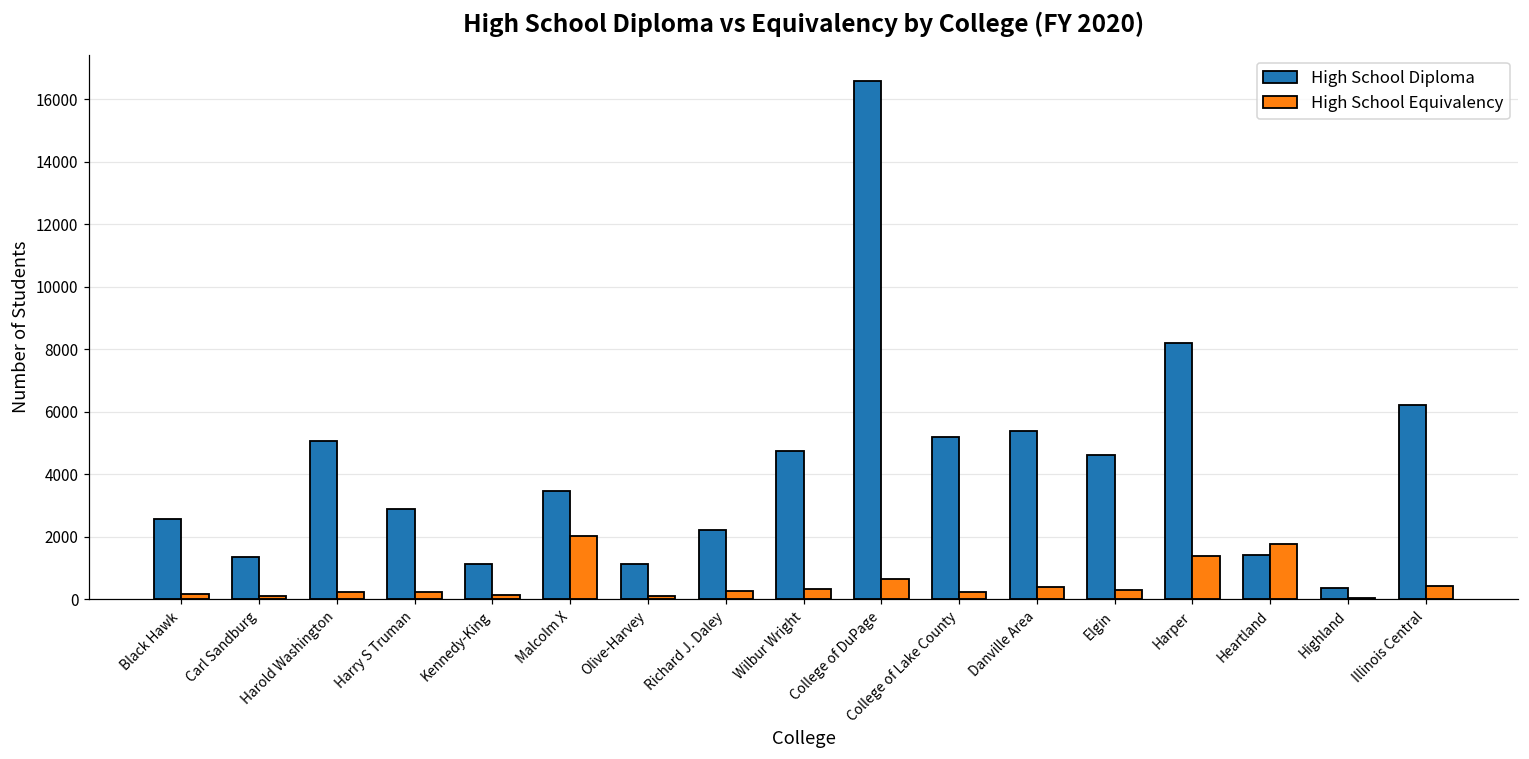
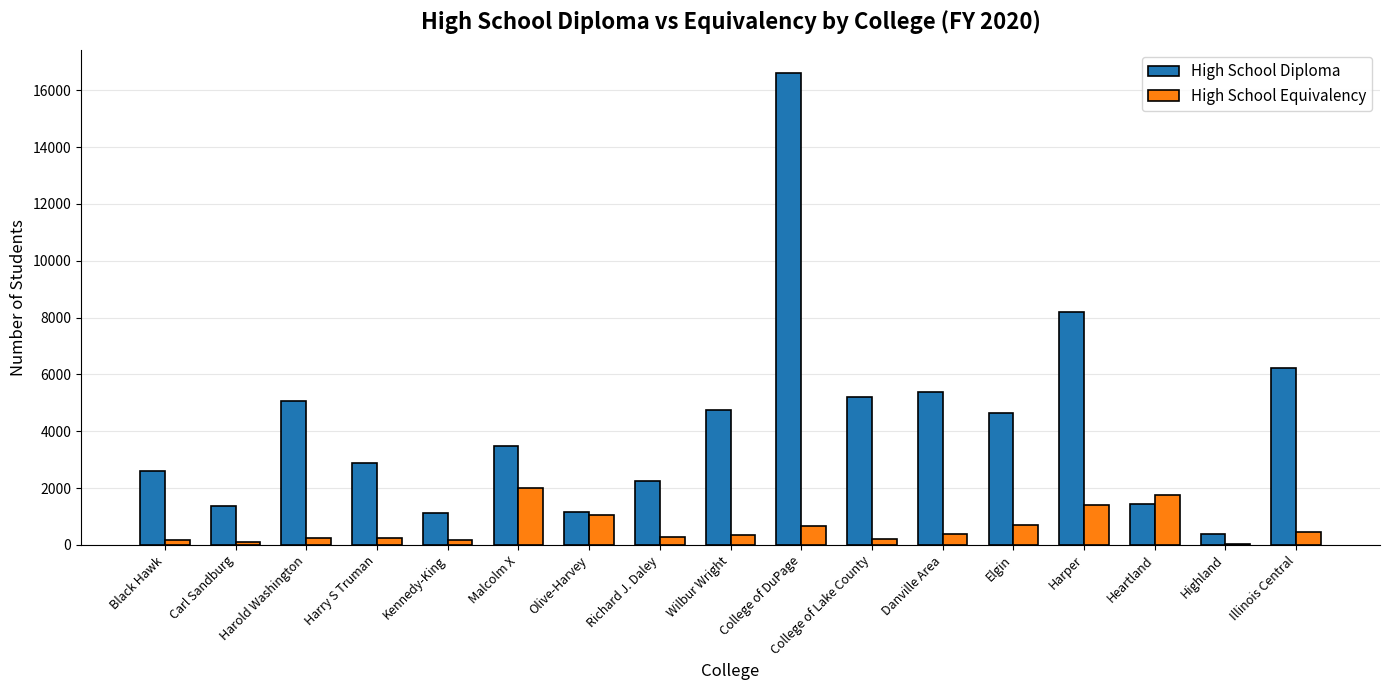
  {
    "High School Diploma": {
      "Black Hawk": 2600,
      "Carl Sandburg": 1400,
      "Harold Washington": 5100,
      "Harry S Truman": 2900,
      "Kennedy-King": 1100,
      "Malcolm X": 3500,
      "Olive-Harvey": 1100,
      "Richard J. Daley": 2200,
      "Wilbur Wright": 4800,
      "College of DuPage": 16600,
      "College of Lake County": 5200,
      "Danville Area": 5400,
      "Elgin": 4600,
      "Harper": 8200,
      "Heartland": 1400,
      "Highland": 400,
      "Illinois Central": 6200
    },
    "High School Equivalency": {
      "Black Hawk": 200,
      "Carl Sandburg": 100,
      "Harold Washington": 200,
      "Harry S Truman": 200,
      "Kennedy-King": 200,
      "Malcolm X": 2000,
-     "Olive-Harvey": 100,
+     "Olive-Harvey": 1100,
      "Richard J. Daley": 300,
      "Wilbur Wright": 300,
      "College of DuPage": 700,
      "College of Lake County": 200,
      "Danville Area": 400,
-     "Elgin": 300,
+     "Elgin": 700,
      "Harper": 1400,
      "Heartland": 1800,
      "Illinois Central": 400
    }
  }
